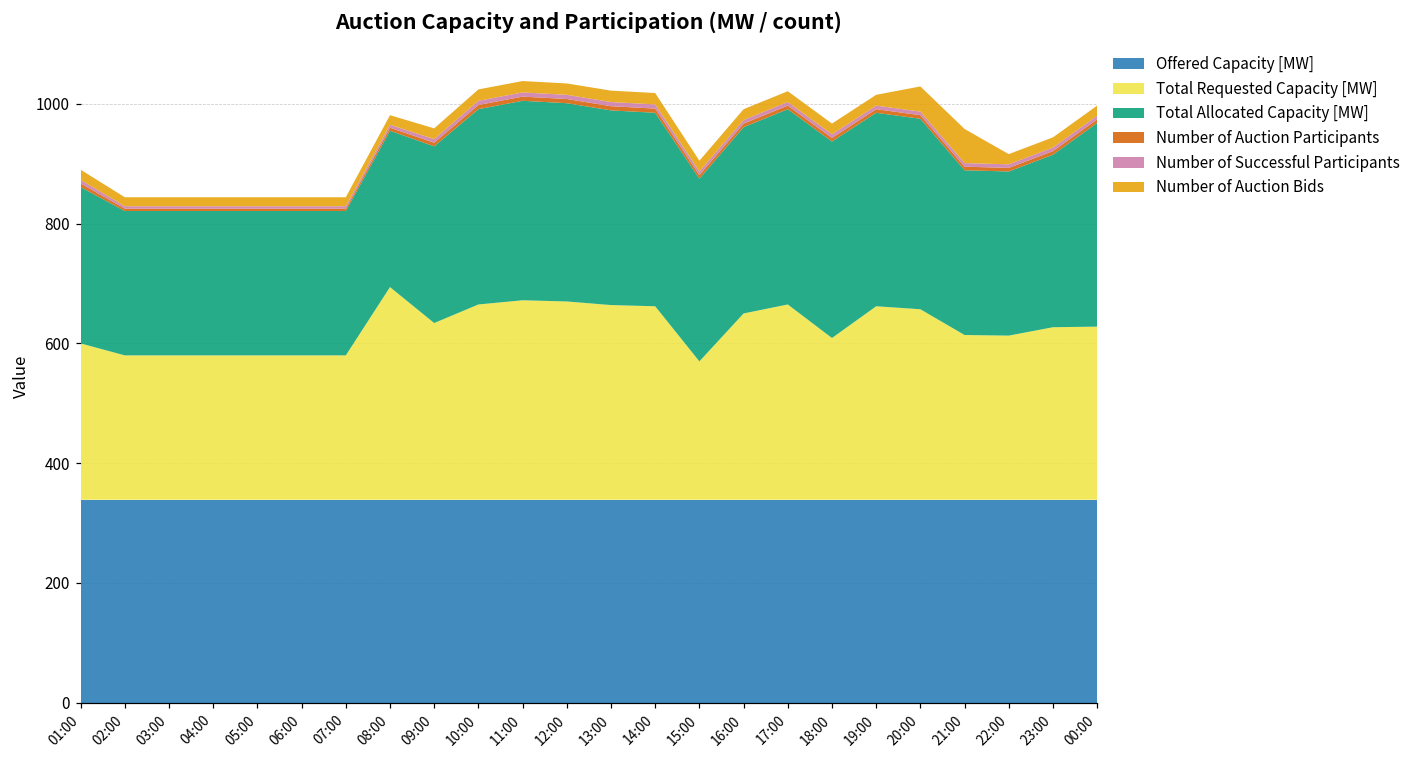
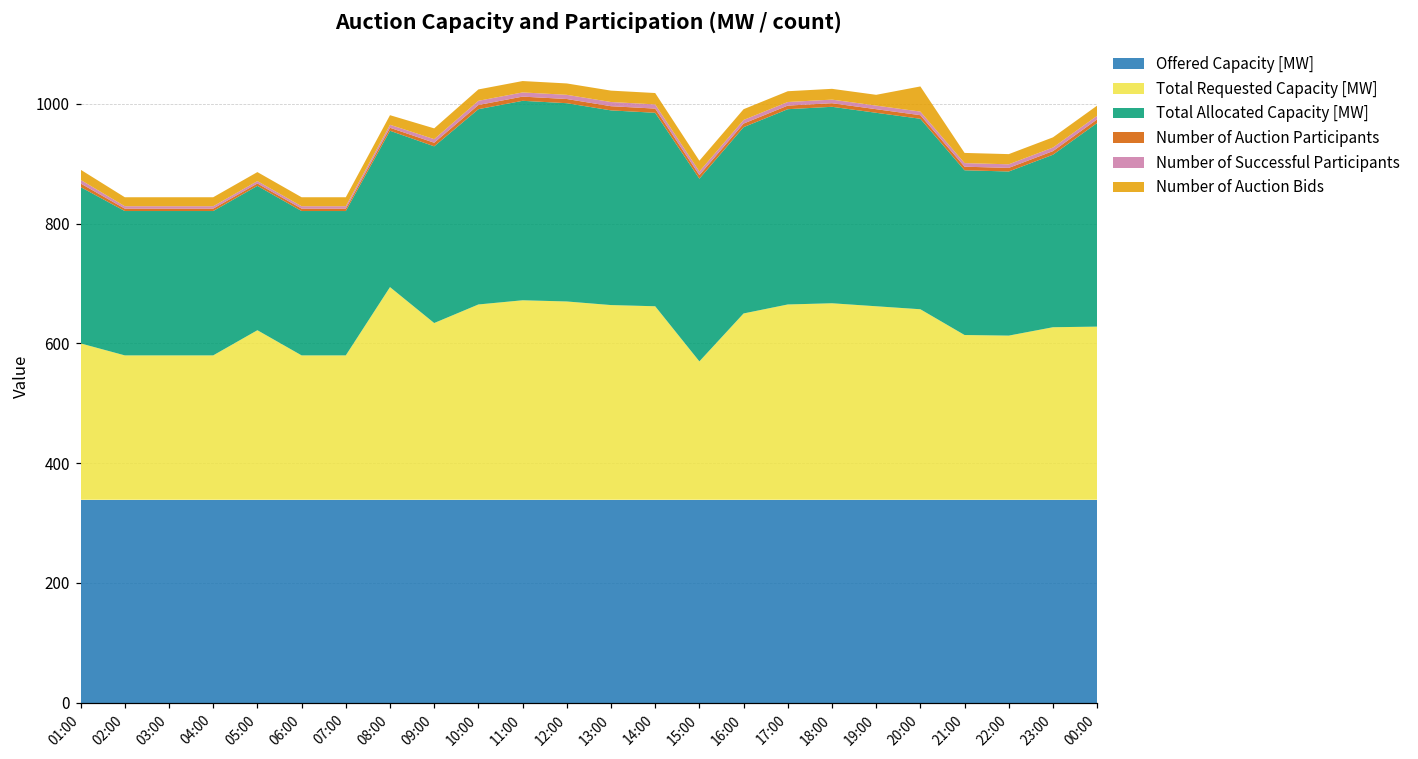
  {
    "Offered Capacity [MW]": {
      "01:00": 340,
      "02:00": 340,
      "03:00": 340,
      "04:00": 340,
      "05:00": 340,
      "06:00": 340,
      "07:00": 340,
      "08:00": 340,
      "09:00": 340,
      "10:00": 340,
      "11:00": 340,
      "12:00": 340,
      "13:00": 340,
      "14:00": 340,
      "15:00": 340,
      "16:00": 340,
      "17:00": 340,
      "18:00": 340,
      "19:00": 340,
      "20:00": 340,
      "21:00": 340,
      "22:00": 340,
      "23:00": 340,
      "00:00": 340
    },
    "Total Requested Capacity [MW]": {
      "01:00": 260,
      "02:00": 240,
      "03:00": 240,
      "04:00": 240,
-     "05:00": 240,
+     "05:00": 280,
      "06:00": 240,
      "07:00": 240,
      "08:00": 360,
      "09:00": 300,
      "10:00": 330,
      "11:00": 330,
      "12:00": 330,
      "13:00": 330,
      "14:00": 320,
      "15:00": 230,
      "16:00": 310,
      "17:00": 330,
-     "18:00": 270,
+     "18:00": 330,
      "19:00": 320,
      "20:00": 320,
      "21:00": 280,
      "22:00": 270,
      "23:00": 290,
      "00:00": 290
    },
    "Total Allocated Capacity [MW]": {
      "01:00": 260,
      "08:00": 260,
      "09:00": 300,
      "10:00": 330,
      "11:00": 330,
      "12:00": 330,
      "13:00": 330,
      "14:00": 320,
      "15:00": 310,
      "16:00": 310,
      "17:00": 330,
      "18:00": 330,
      "19:00": 320,
      "20:00": 320,
      "21:00": 280,
      "22:00": 270,
      "23:00": 290,
      "00:00": 340
    },
    "Number of Auction Participants": {
      "01:00": 10,
      "08:00": 10,
      "09:00": 10,
      "10:00": 10,
      "11:00": 10,
      "12:00": 10,
      "13:00": 10,
      "14:00": 10,
      "15:00": 10,
      "16:00": 10,
      "17:00": 10,
      "18:00": 10,
      "19:00": 10,
      "20:00": 10,
      "21:00": 10,
      "22:00": 10,
      "23:00": 10,
      "00:00": 10
    },
    "Number of Successful Participants": {
      "01:00": 10,
      "08:00": 10,
      "09:00": 10,
      "10:00": 10,
      "11:00": 10,
      "12:00": 10,
      "13:00": 10,
      "14:00": 10,
      "15:00": 10,
      "16:00": 10,
      "17:00": 10,
      "18:00": 10,
      "19:00": 10,
      "20:00": 10,
      "21:00": 10,
      "22:00": 10,
      "23:00": 10,
      "00:00": 10
    },
    "Number of Auction Bids": {
      "01:00": 20,
      "02:00": 20,
      "03:00": 20,
      "04:00": 20,
      "05:00": 20,
      "06:00": 20,
      "07:00": 20,
      "08:00": 20,
      "09:00": 20,
      "10:00": 20,
      "11:00": 20,
      "12:00": 20,
      "13:00": 20,
      "14:00": 20,
      "15:00": 20,
      "16:00": 20,
      "17:00": 20,
      "18:00": 20,
      "19:00": 20,
      "20:00": 40,
-     "21:00": 60,
+     "21:00": 20,
      "22:00": 20,
      "23:00": 20,
      "00:00": 20
    }
  }
